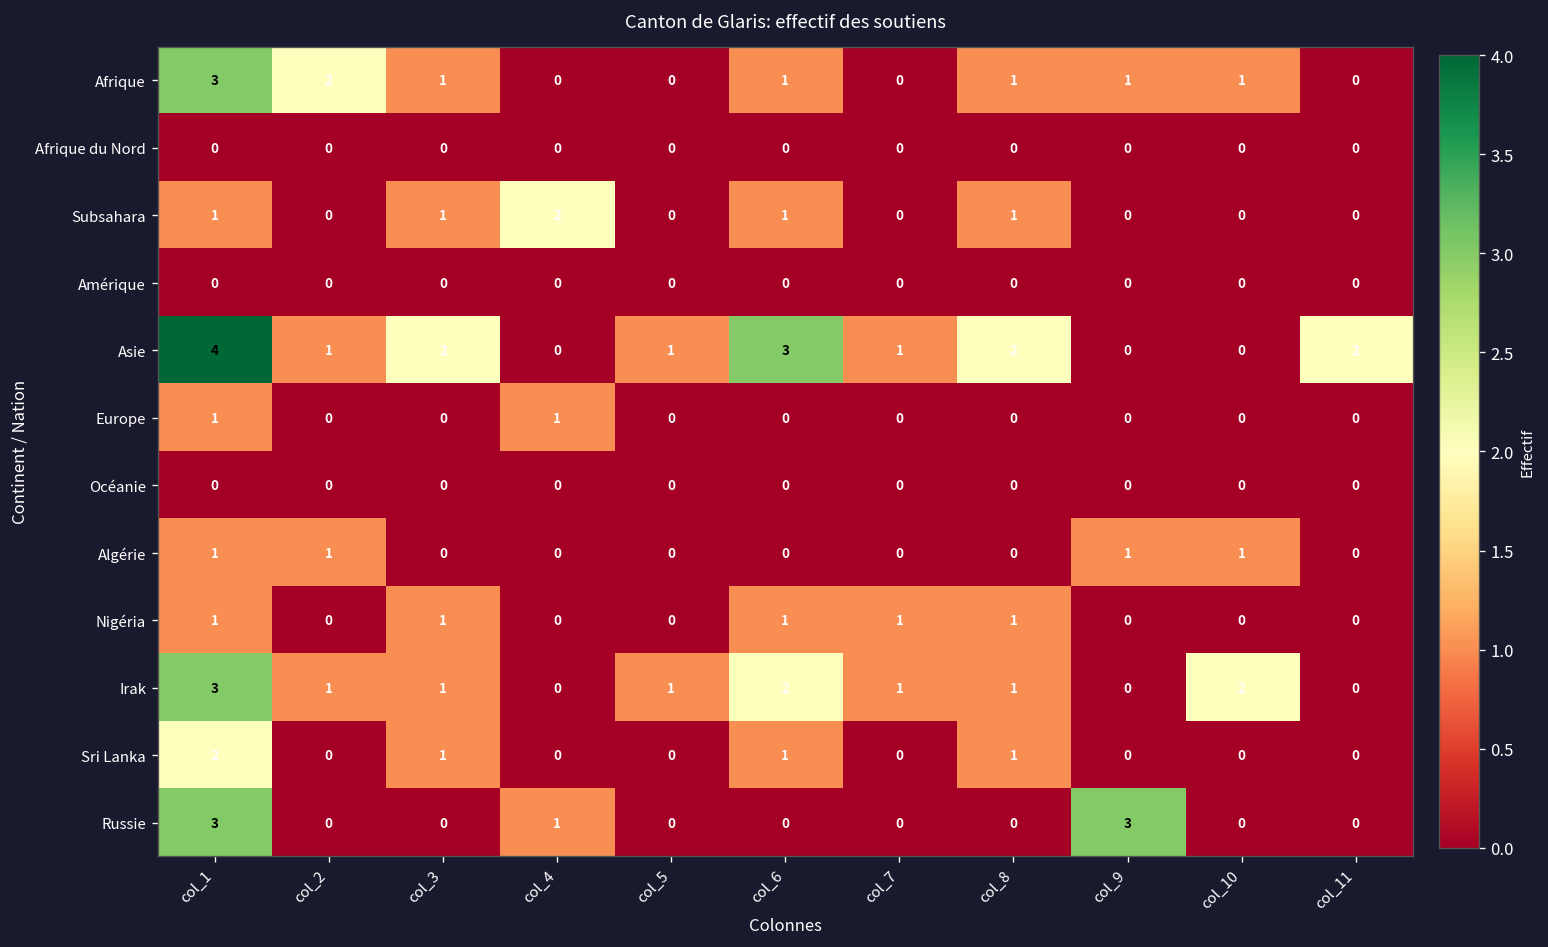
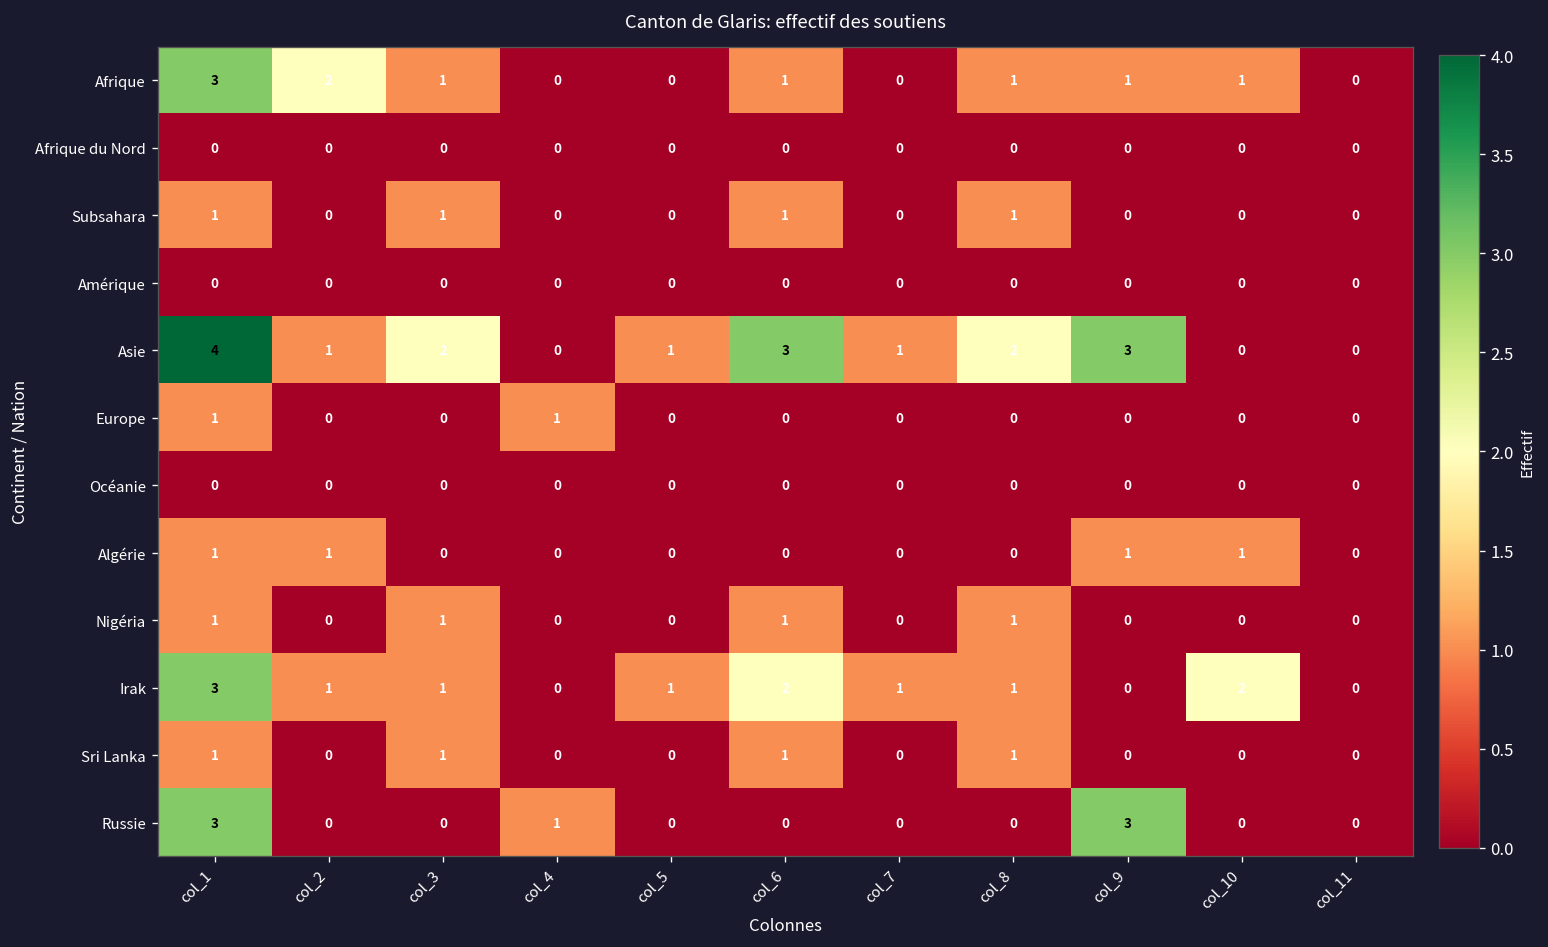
  {
    "Afrique": {
      "col_1": 3,
      "col_2": 2,
      "col_3": 1,
      "col_4": 0,
      "col_5": 0,
      "col_6": 1,
      "col_7": 0,
      "col_8": 1,
      "col_9": 1,
      "col_10": 1,
      "col_11": 0
    },
    "Afrique du Nord": {
      "col_1": 0,
      "col_2": 0,
      "col_3": 0,
      "col_4": 0,
      "col_5": 0,
      "col_6": 0,
      "col_7": 0,
      "col_8": 0,
      "col_9": 0,
      "col_10": 0,
      "col_11": 0
    },
    "Subsahara": {
      "col_1": 1,
      "col_2": 0,
      "col_3": 1,
-     "col_4": 2,
+     "col_4": 0,
      "col_5": 0,
      "col_6": 1,
      "col_7": 0,
      "col_8": 1,
      "col_9": 0,
      "col_10": 0,
      "col_11": 0
    },
    "Amérique": {
      "col_1": 0,
      "col_2": 0,
      "col_3": 0,
      "col_4": 0,
      "col_5": 0,
      "col_6": 0,
      "col_7": 0,
      "col_8": 0,
      "col_9": 0,
      "col_10": 0,
      "col_11": 0
    },
    "Asie": {
      "col_1": 4,
      "col_2": 1,
      "col_3": 2,
      "col_4": 0,
      "col_5": 1,
      "col_6": 3,
      "col_7": 1,
      "col_8": 2,
-     "col_9": 0,
+     "col_9": 3,
      "col_10": 0,
-     "col_11": 2
+     "col_11": 0
    },
    "Europe": {
      "col_1": 1,
      "col_2": 0,
      "col_3": 0,
      "col_4": 1,
      "col_5": 0,
      "col_6": 0,
      "col_7": 0,
      "col_8": 0,
      "col_9": 0,
      "col_10": 0,
      "col_11": 0
    },
    "Océanie": {
      "col_1": 0,
      "col_2": 0,
      "col_3": 0,
      "col_4": 0,
      "col_5": 0,
      "col_6": 0,
      "col_7": 0,
      "col_8": 0,
      "col_9": 0,
      "col_10": 0,
      "col_11": 0
    },
    "Algérie": {
      "col_1": 1,
      "col_2": 1,
      "col_3": 0,
      "col_4": 0,
      "col_5": 0,
      "col_6": 0,
      "col_7": 0,
      "col_8": 0,
      "col_9": 1,
      "col_10": 1,
      "col_11": 0
    },
    "Nigéria": {
      "col_1": 1,
      "col_2": 0,
      "col_3": 1,
      "col_4": 0,
      "col_5": 0,
      "col_6": 1,
-     "col_7": 1,
+     "col_7": 0,
      "col_8": 1,
      "col_9": 0,
      "col_10": 0,
      "col_11": 0
    },
    "Irak": {
      "col_1": 3,
      "col_2": 1,
      "col_3": 1,
      "col_4": 0,
      "col_5": 1,
      "col_6": 2,
      "col_7": 1,
      "col_8": 1,
      "col_9": 0,
      "col_10": 2,
      "col_11": 0
    },
    "Sri Lanka": {
-     "col_1": 2,
+     "col_1": 1,
      "col_2": 0,
      "col_3": 1,
      "col_4": 0,
      "col_5": 0,
      "col_6": 1,
      "col_7": 0,
      "col_8": 1,
      "col_9": 0,
      "col_10": 0,
      "col_11": 0
    },
    "Russie": {
      "col_1": 3,
      "col_2": 0,
      "col_3": 0,
      "col_4": 1,
      "col_5": 0,
      "col_6": 0,
      "col_7": 0,
      "col_8": 0,
      "col_9": 3,
      "col_10": 0,
      "col_11": 0
    }
  }
